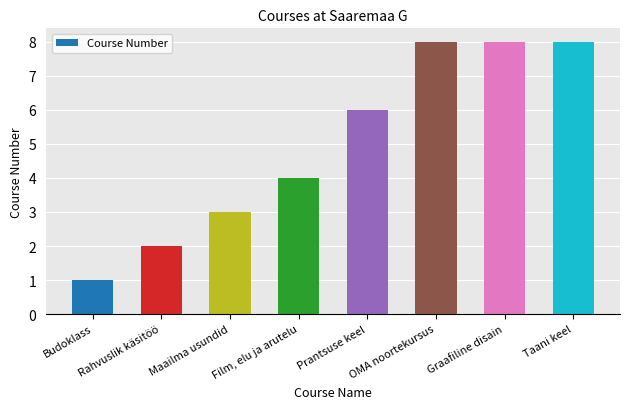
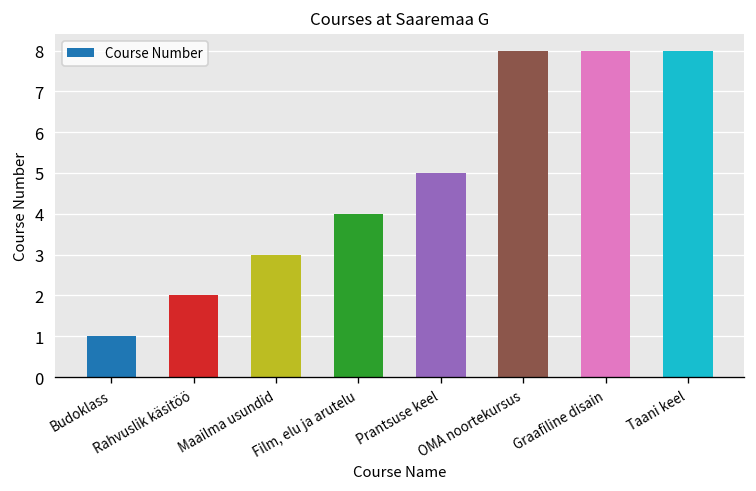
  {
    "Budoklass": 1,
    "Rahvuslik käsitöö": 2,
    "Maailma usundid": 3,
    "Film, elu ja arutelu": 4,
-   "Prantsuse keel": 6,
+   "Prantsuse keel": 5,
    "OMA noortekursus": 8,
    "Graafiline disain": 8,
    "Taani keel": 8
  }
